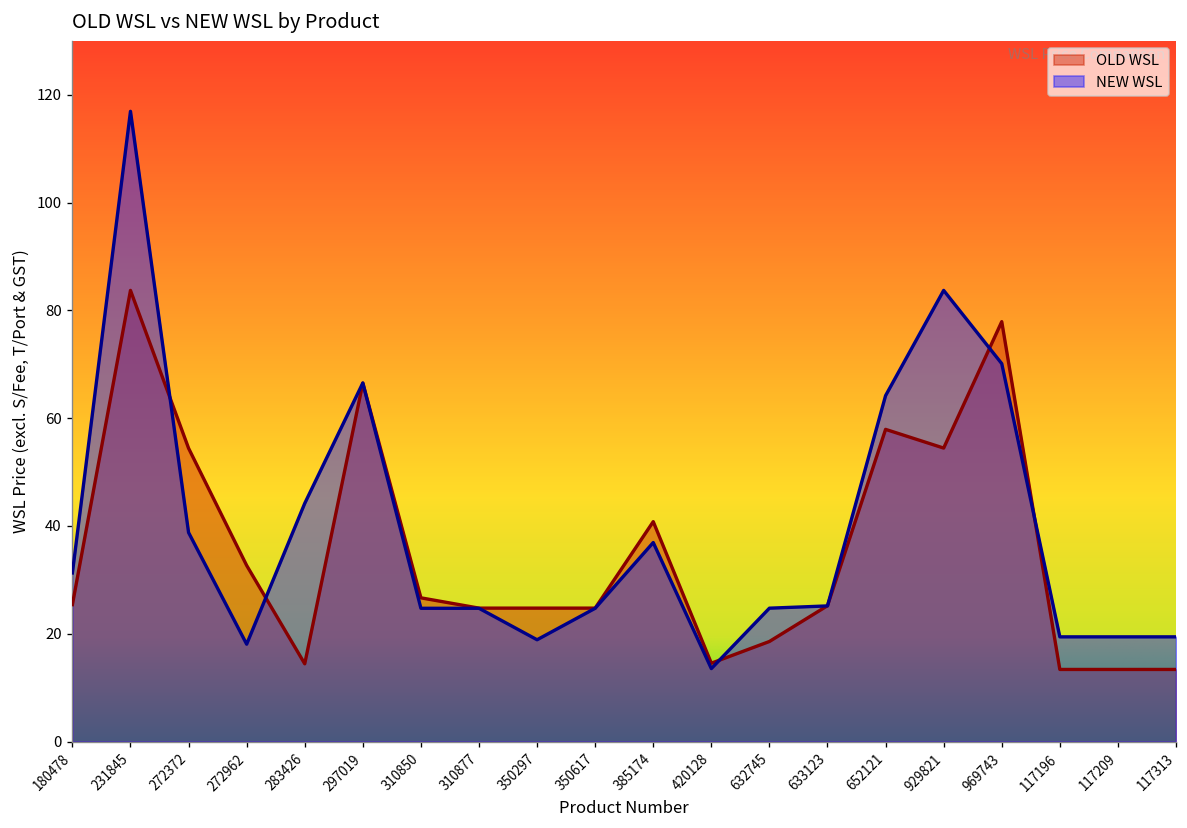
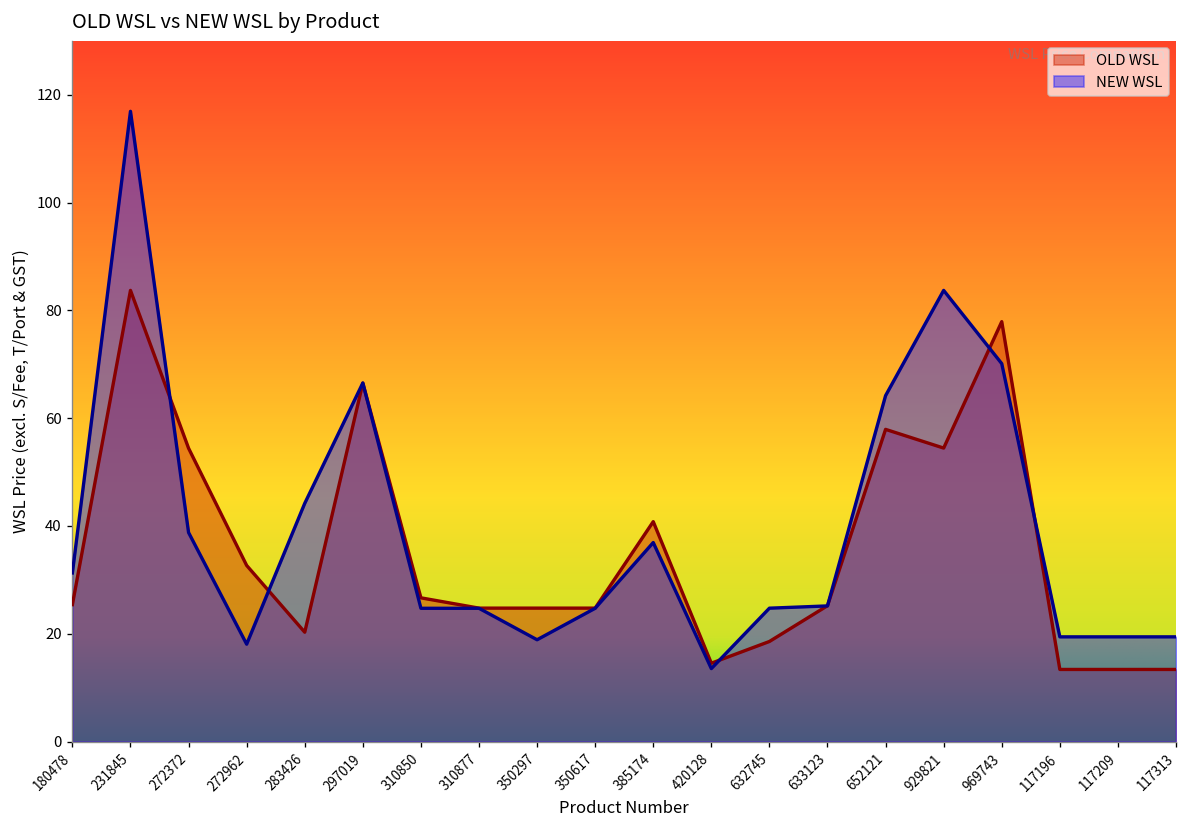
  {
    "OLD WSL": {
      "180478": 25,
      "231845": 84,
      "272372": 54,
      "272962": 33,
-     "283426": 14,
+     "283426": 20,
      "310850": 27,
      "350297": 25,
      "385174": 41,
      "420128": 15,
      "632745": 19,
      "652121": 58,
      "929821": 54,
      "969743": 78,
      "117196": 13,
      "117209": 13,
      "117313": 13
    },
    "NEW WSL": {
      "180478": 31,
      "231845": 117,
      "272372": 39,
      "272962": 18,
      "283426": 44,
      "310850": 25,
      "350297": 19,
      "385174": 37,
      "420128": 14,
      "632745": 25,
      "652121": 64,
      "929821": 84,
      "969743": 70,
      "117196": 19,
      "117209": 19,
      "117313": 19
    }
  }
